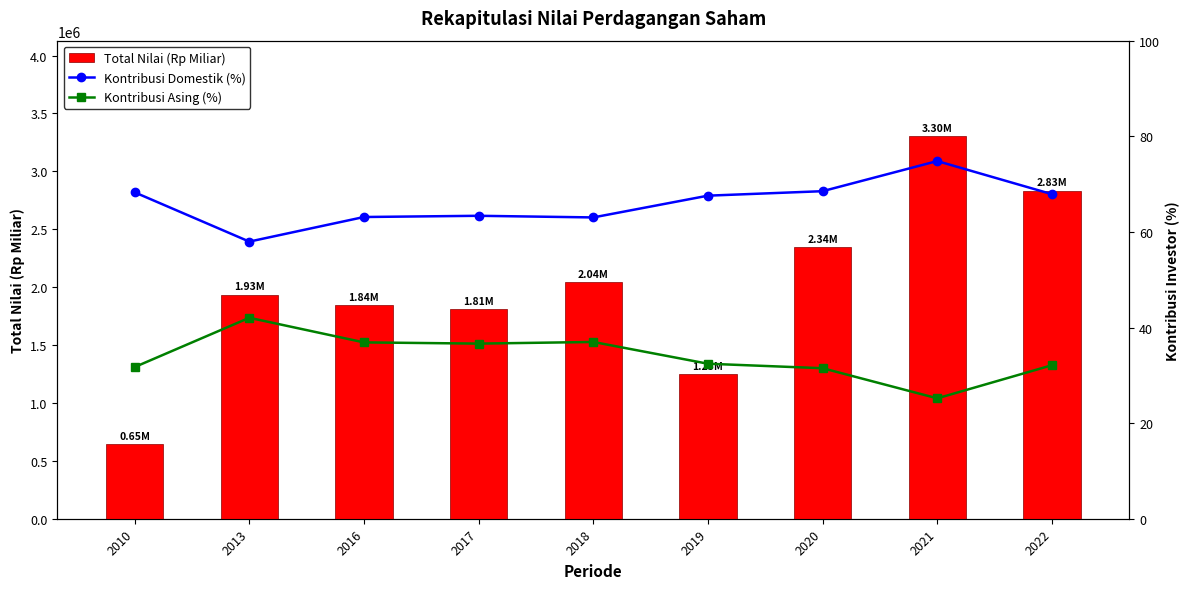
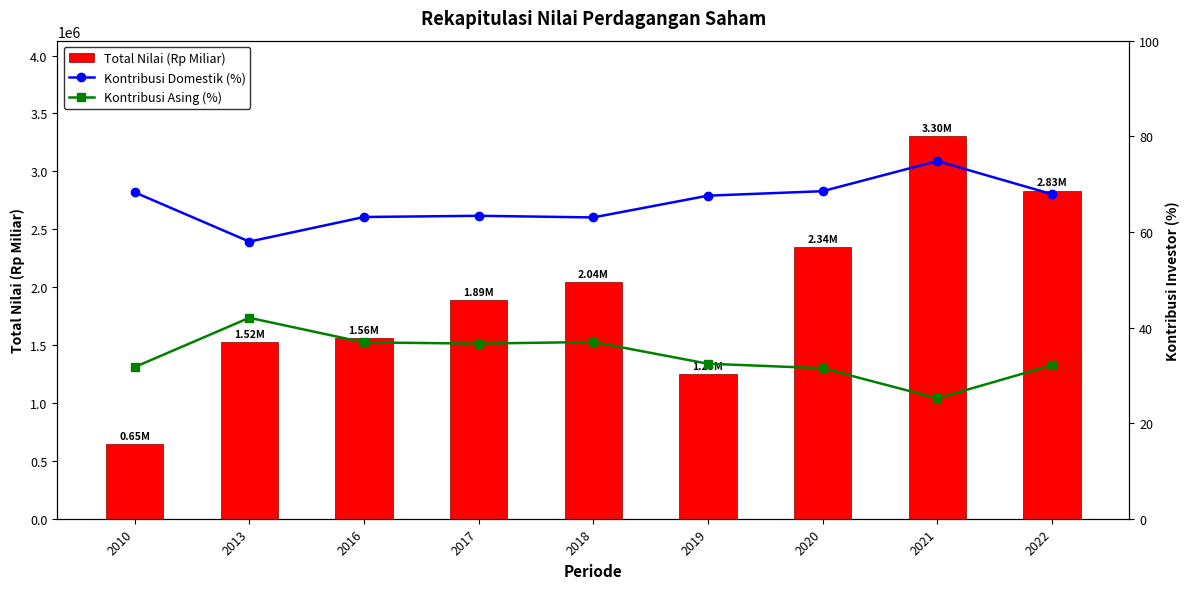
  {
    "Total Nilai (Rp Miliar)": {
      "2010": "0.65M",
-     "2013": "1.93M",
-     "2016": "1.84M",
-     "2017": "1.81M",
+     "2013": "1.52M",
+     "2016": "1.56M",
+     "2017": "1.89M",
      "2018": "2.04M",
      "2020": "2.34M",
      "2021": "3.30M",
      "2022": "2.83M"
    }
  }
